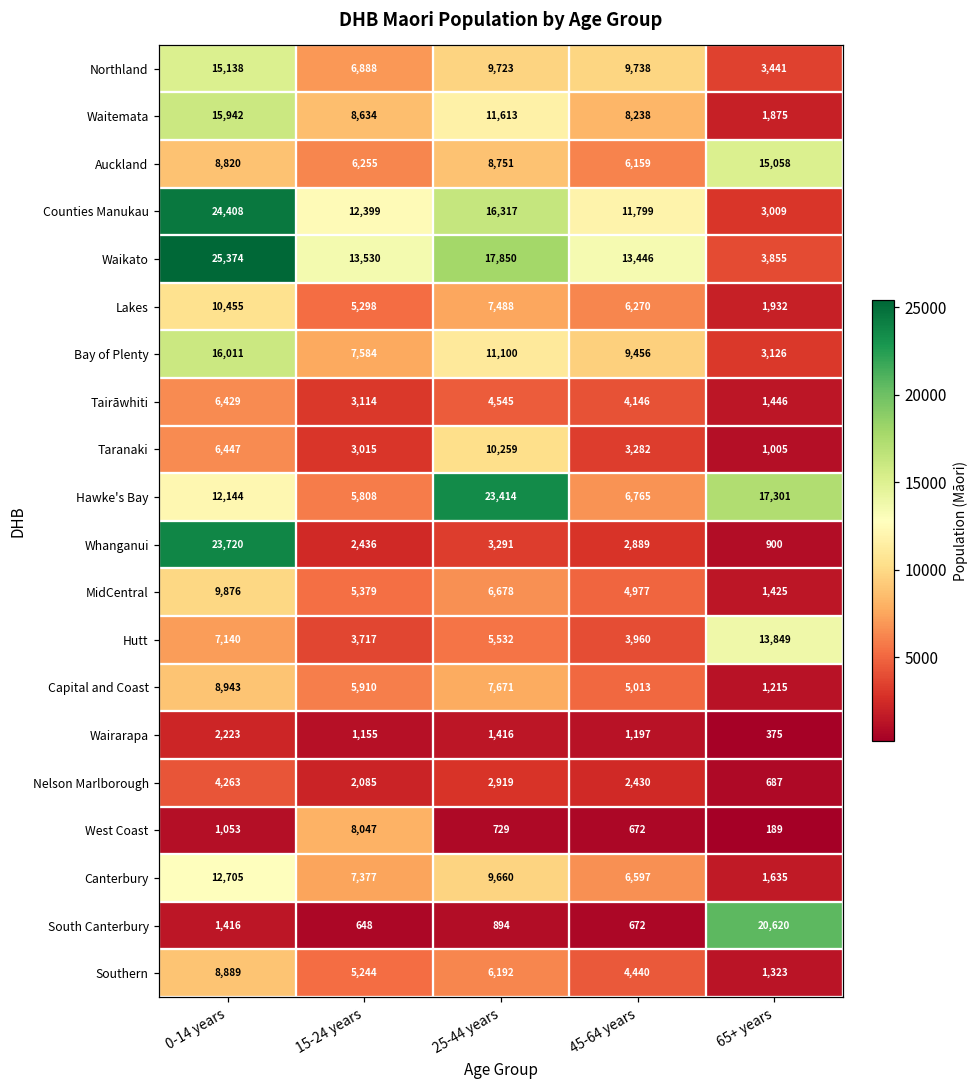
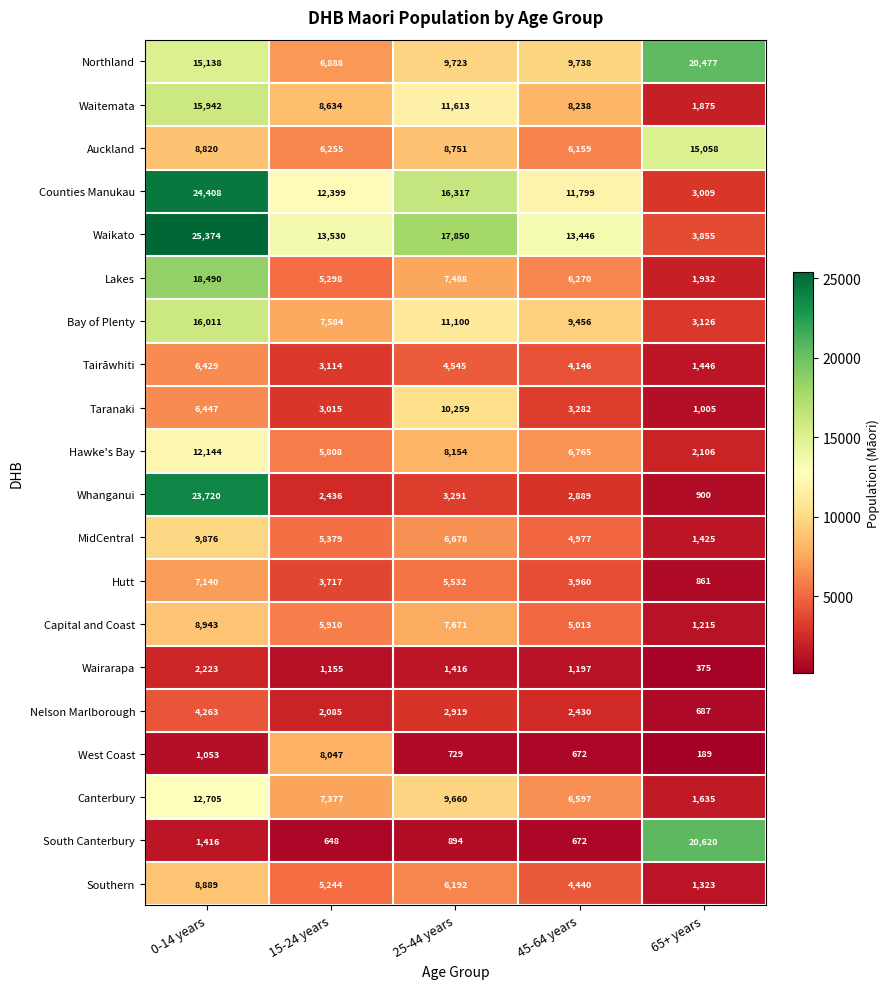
  {
    "Northland": {
      "0-14 years": "15,138",
      "15-24 years": "6,888",
      "25-44 years": "9,723",
      "45-64 years": "9,738",
-     "65+ years": "3,441"
+     "65+ years": "20,477"
    },
    "Waitemata": {
      "0-14 years": "15,942",
      "15-24 years": "8,634",
      "25-44 years": "11,613",
      "45-64 years": "8,238",
      "65+ years": "1,875"
    },
    "Auckland": {
      "0-14 years": "8,820",
      "15-24 years": "6,255",
      "25-44 years": "8,751",
      "45-64 years": "6,159",
      "65+ years": "15,058"
    },
    "Counties Manukau": {
      "0-14 years": "24,408",
      "15-24 years": "12,399",
      "25-44 years": "16,317",
      "45-64 years": "11,799",
      "65+ years": "3,009"
    },
    "Waikato": {
      "0-14 years": "25,374",
      "15-24 years": "13,530",
      "25-44 years": "17,850",
      "45-64 years": "13,446",
      "65+ years": "3,855"
    },
    "Lakes": {
-     "0-14 years": "10,455",
+     "0-14 years": "18,490",
      "15-24 years": "5,298",
      "25-44 years": "7,488",
      "45-64 years": "6,270",
      "65+ years": "1,932"
    },
    "Bay of Plenty": {
      "0-14 years": "16,011",
      "15-24 years": "7,584",
      "25-44 years": "11,100",
      "45-64 years": "9,456",
      "65+ years": "3,126"
    },
    "Tairāwhiti": {
      "0-14 years": "6,429",
      "15-24 years": "3,114",
      "25-44 years": "4,545",
      "45-64 years": "4,146",
      "65+ years": "1,446"
    },
    "Taranaki": {
      "0-14 years": "6,447",
      "15-24 years": "3,015",
      "25-44 years": "10,259",
      "45-64 years": "3,282",
      "65+ years": "1,005"
    },
    "Hawke's Bay": {
      "0-14 years": "12,144",
      "15-24 years": "5,808",
-     "25-44 years": "23,414",
+     "25-44 years": "8,154",
      "45-64 years": "6,765",
-     "65+ years": "17,301"
+     "65+ years": "2,106"
    },
    "Whanganui": {
      "0-14 years": "23,720",
      "15-24 years": "2,436",
      "25-44 years": "3,291",
      "45-64 years": "2,889",
      "65+ years": "900"
    },
    "MidCentral": {
      "0-14 years": "9,876",
      "15-24 years": "5,379",
      "25-44 years": "6,678",
      "45-64 years": "4,977",
      "65+ years": "1,425"
    },
    "Hutt": {
      "0-14 years": "7,140",
      "15-24 years": "3,717",
      "25-44 years": "5,532",
      "45-64 years": "3,960",
-     "65+ years": "13,849"
+     "65+ years": "861"
    },
    "Capital and Coast": {
      "0-14 years": "8,943",
      "15-24 years": "5,910",
      "25-44 years": "7,671",
      "45-64 years": "5,013",
      "65+ years": "1,215"
    },
    "Wairarapa": {
      "0-14 years": "2,223",
      "15-24 years": "1,155",
      "25-44 years": "1,416",
      "45-64 years": "1,197",
      "65+ years": "375"
    },
    "Nelson Marlborough": {
      "0-14 years": "4,263",
      "15-24 years": "2,085",
      "25-44 years": "2,919",
      "45-64 years": "2,430",
      "65+ years": "687"
    },
    "West Coast": {
      "0-14 years": "1,053",
      "15-24 years": "8,047",
      "25-44 years": "729",
      "45-64 years": "672",
      "65+ years": "189"
    },
    "Canterbury": {
      "0-14 years": "12,705",
      "15-24 years": "7,377",
      "25-44 years": "9,660",
      "45-64 years": "6,597",
      "65+ years": "1,635"
    },
    "South Canterbury": {
      "0-14 years": "1,416",
      "15-24 years": "648",
      "25-44 years": "894",
      "45-64 years": "672",
      "65+ years": "20,620"
    },
    "Southern": {
      "0-14 years": "8,889",
      "15-24 years": "5,244",
      "25-44 years": "6,192",
      "45-64 years": "4,440",
      "65+ years": "1,323"
    }
  }
